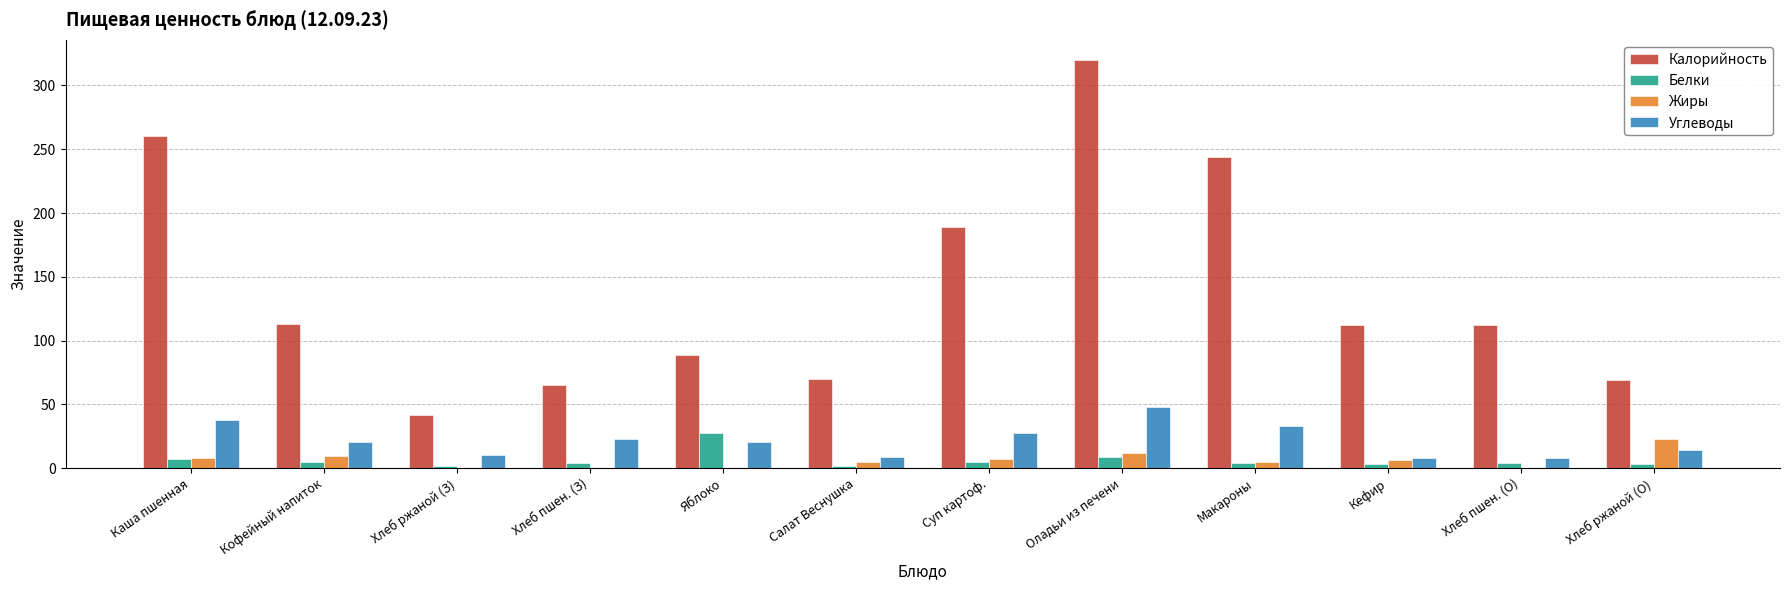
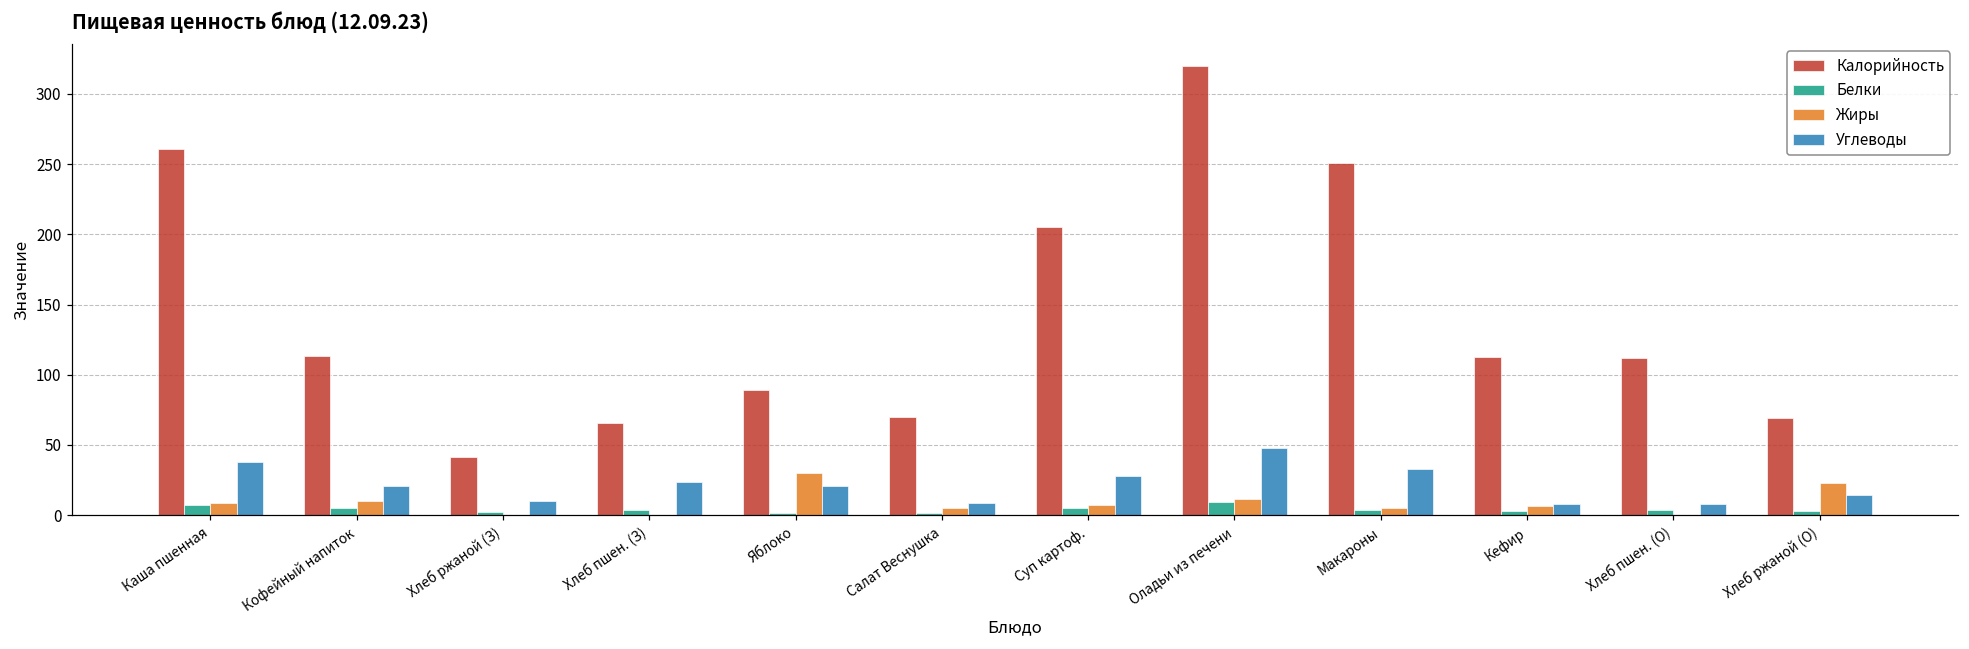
  {
    "Калорийность": {
      "Каша пшенная": 260,
      "Кофейный напиток": 113,
      "Хлеб ржаной (З)": 41,
      "Хлеб пшен. (З)": 65,
      "Яблоко": 89,
      "Салат Веснушка": 70,
-     "Суп картоф.": 189,
+     "Суп картоф.": 205,
      "Оладьи из печени": 320,
-     "Макароны": 244,
+     "Макароны": 251,
      "Кефир": 113,
      "Хлеб пшен. (О)": 112,
      "Хлеб ржаной (О)": 69
    },
    "Белки": {
      "Каша пшенная": 7,
      "Кофейный напиток": 5,
      "Хлеб ржаной (З)": 2,
      "Хлеб пшен. (З)": 4,
-     "Яблоко": 27,
+     "Яблоко": 2,
      "Суп картоф.": 5,
      "Оладьи из печени": 9,
      "Макароны": 4,
      "Кефир": 3,
      "Хлеб пшен. (О)": 4,
      "Хлеб ржаной (О)": 3
    },
    "Жиры": {
      "Каша пшенная": 8,
      "Кофейный напиток": 10,
-     "Яблоко": 0,
+     "Яблоко": 30,
      "Салат Веснушка": 5,
      "Суп картоф.": 7,
      "Оладьи из печени": 12,
      "Макароны": 5,
      "Кефир": 6,
      "Хлеб пшен. (О)": 0,
      "Хлеб ржаной (О)": 23
    },
    "Углеводы": {
      "Каша пшенная": 38,
      "Кофейный напиток": 21,
      "Хлеб ржаной (З)": 10,
      "Хлеб пшен. (З)": 23,
      "Яблоко": 21,
      "Салат Веснушка": 9,
      "Суп картоф.": 28,
      "Оладьи из печени": 48,
      "Макароны": 33,
      "Кефир": 8,
      "Хлеб пшен. (О)": 8,
      "Хлеб ржаной (О)": 14
    }
  }
